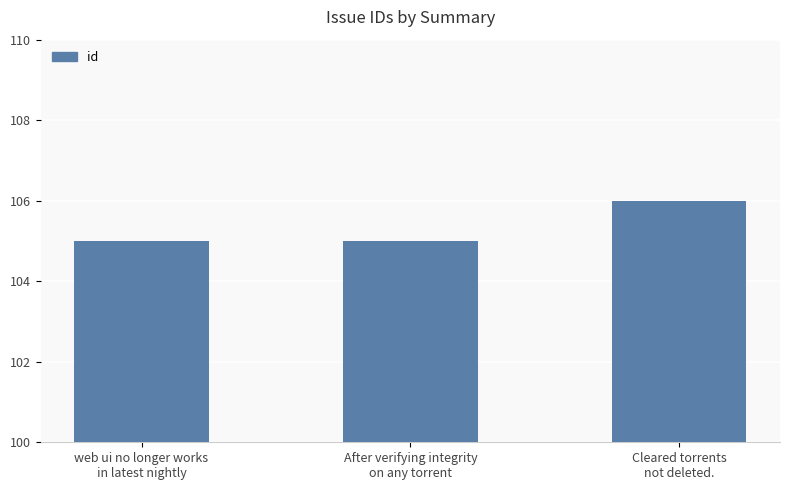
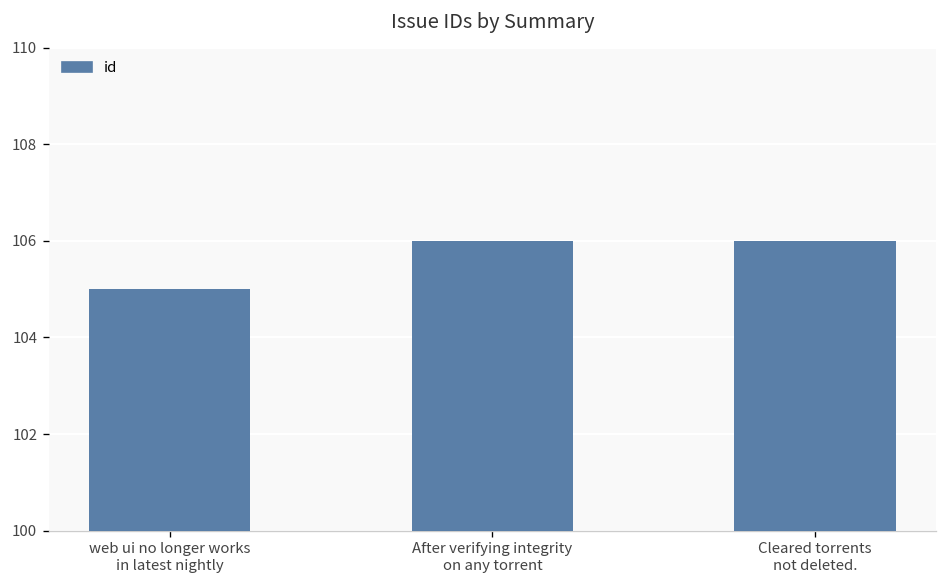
  {
    "web ui no longer works in latest nightly": 105,
-   "After verifying integrity on any torrent": 105,
+   "After verifying integrity on any torrent": 106,
    "Cleared torrents not deleted.": 106
  }
